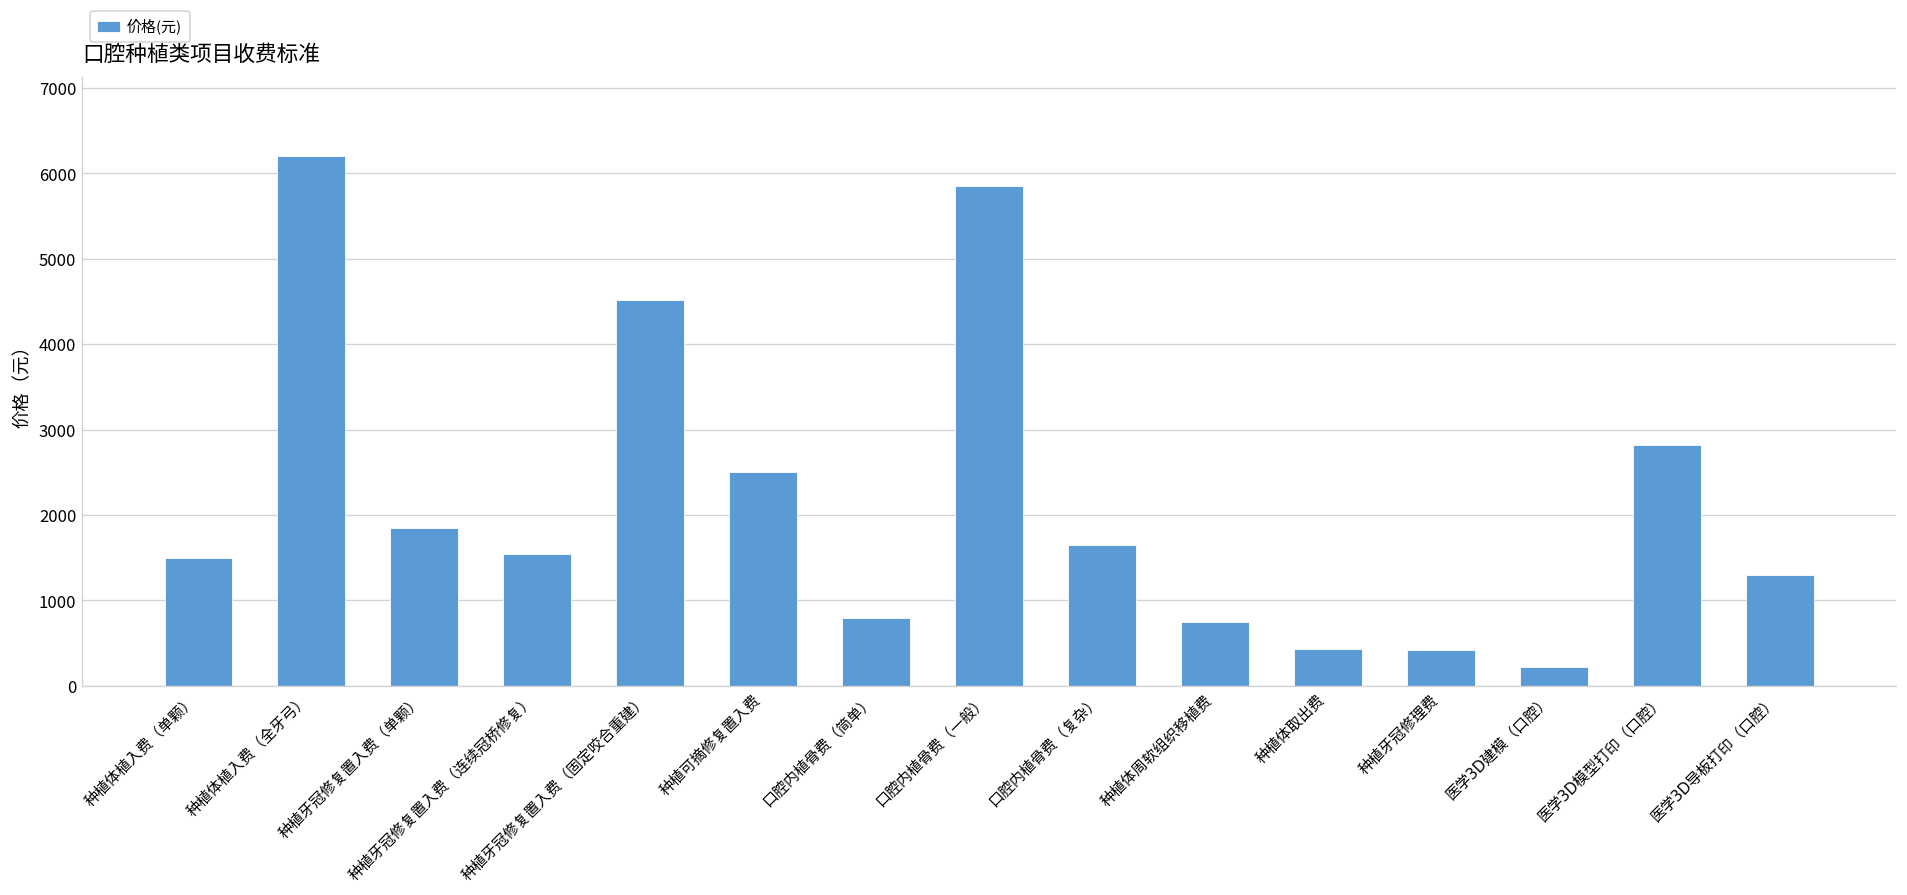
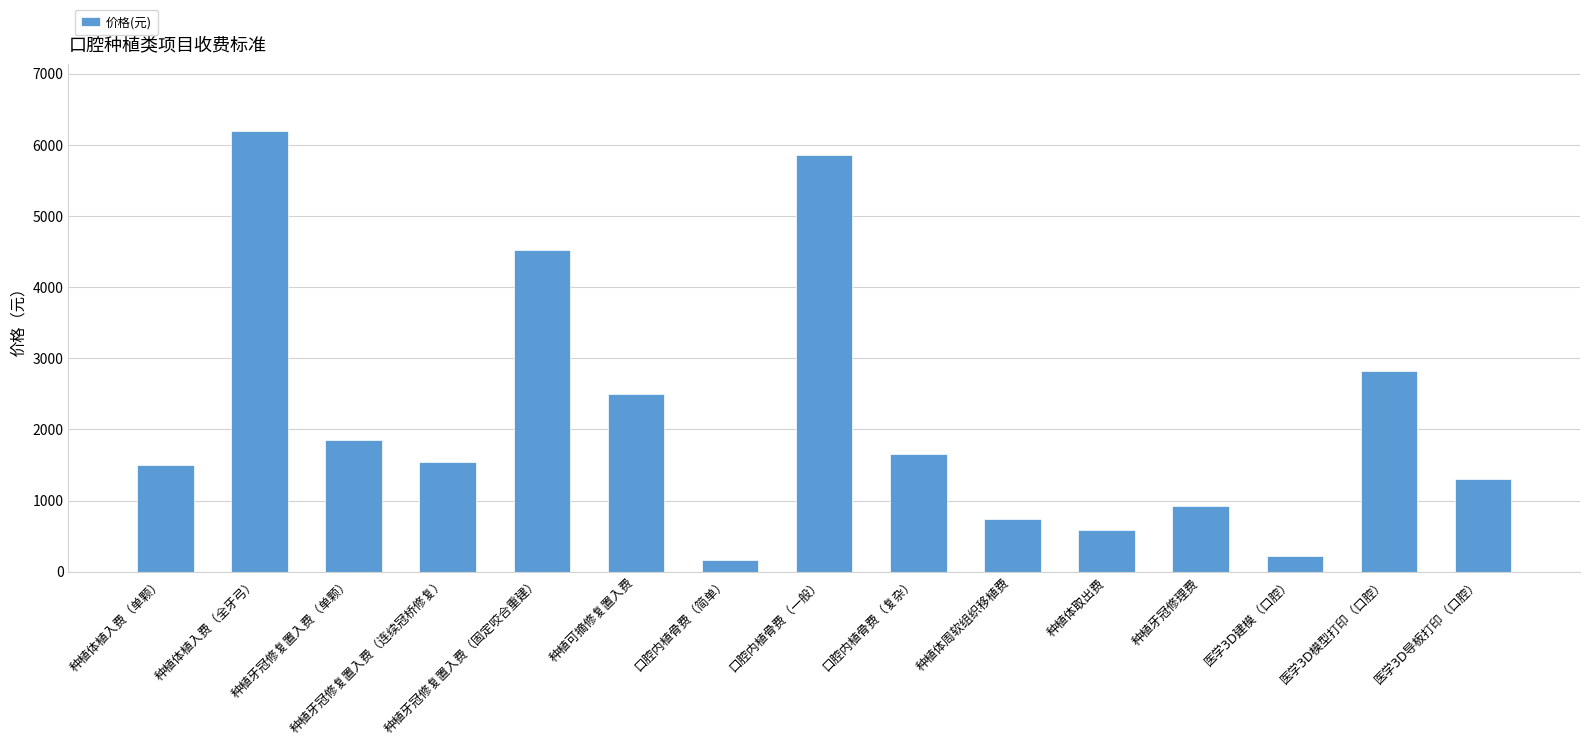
  {
    "种植体植入费（单颗）": 1500,
    "种植体植入费（全牙弓）": 6200,
    "种植牙冠修复置入费（单颗）": 1900,
    "种植牙冠修复置入费（连续冠桥修复）": 1500,
    "种植牙冠修复置入费（固定咬合重建）": 4500,
    "种植可摘修复置入费": 2500,
-   "口腔内植骨费（简单）": 800,
+   "口腔内植骨费（简单）": 200,
    "口腔内植骨费（一般）": 5900,
    "口腔内植骨费（复杂）": 1700,
    "种植体周软组织移植费": 700,
-   "种植体取出费": 400,
-   "种植牙冠修理费": 400,
+   "种植体取出费": 600,
+   "种植牙冠修理费": 900,
    "医学3D建模（口腔）": 200,
    "医学3D模型打印（口腔）": 2800,
    "医学3D导板打印（口腔）": 1300
  }
